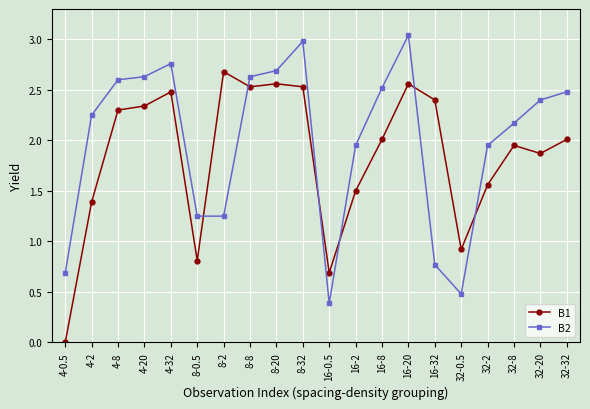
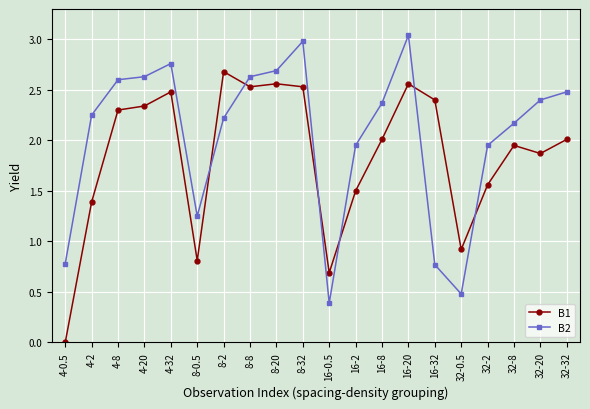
  {
    "B1": {
      "4-0.5": 0.00,
      "4-2": 1.39,
      "4-8": 2.30,
      "4-20": 2.34,
      "4-32": 2.48,
      "8-0.5": 0.81,
      "8-2": 2.68,
      "8-8": 2.53,
      "8-20": 2.56,
      "8-32": 2.53,
      "16-0.5": 0.69,
      "16-2": 1.50,
      "16-8": 2.01,
      "16-20": 2.56,
      "16-32": 2.40,
      "32-0.5": 0.92,
      "32-2": 1.56,
      "32-8": 1.95,
      "32-20": 1.87,
      "32-32": 2.01
    },
    "B2": {
-     "4-0.5": 0.69,
+     "4-0.5": 0.78,
      "4-2": 2.25,
      "4-8": 2.60,
      "4-20": 2.63,
      "4-32": 2.76,
      "8-0.5": 1.25,
-     "8-2": 1.25,
+     "8-2": 2.22,
      "8-8": 2.63,
      "8-20": 2.69,
      "8-32": 2.98,
      "16-0.5": 0.39,
      "16-2": 1.95,
-     "16-8": 2.52,
+     "16-8": 2.37,
      "16-20": 3.04,
      "16-32": 0.77,
      "32-0.5": 0.48,
      "32-2": 1.95,
      "32-8": 2.17,
      "32-20": 2.40,
      "32-32": 2.48
    }
  }
